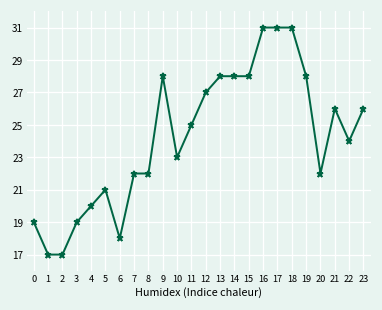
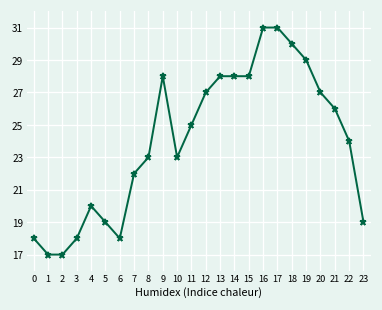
  {
-   "0": 19,
+   "0": 18,
    "1": 17,
    "2": 17,
-   "3": 19,
+   "3": 18,
    "4": 20,
-   "5": 21,
+   "5": 19,
    "6": 18,
    "7": 22,
-   "8": 22,
+   "8": 23,
    "9": 28,
    "10": 23,
    "11": 25,
    "12": 27,
    "13": 28,
    "14": 28,
    "15": 28,
    "16": 31,
    "17": 31,
-   "18": 31,
-   "19": 28,
-   "20": 22,
+   "18": 30,
+   "19": 29,
+   "20": 27,
    "21": 26,
    "22": 24,
-   "23": 26
+   "23": 19
  }
